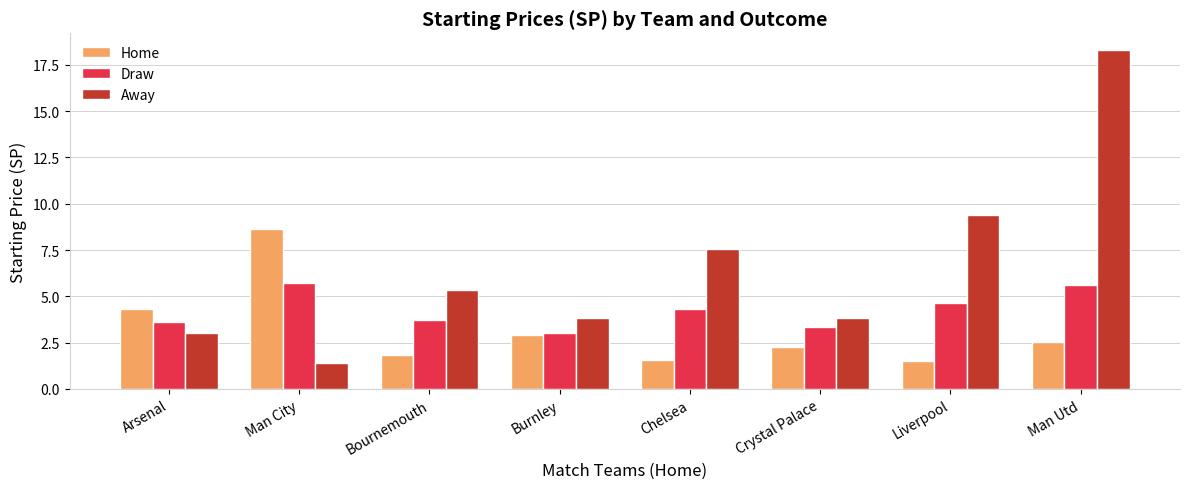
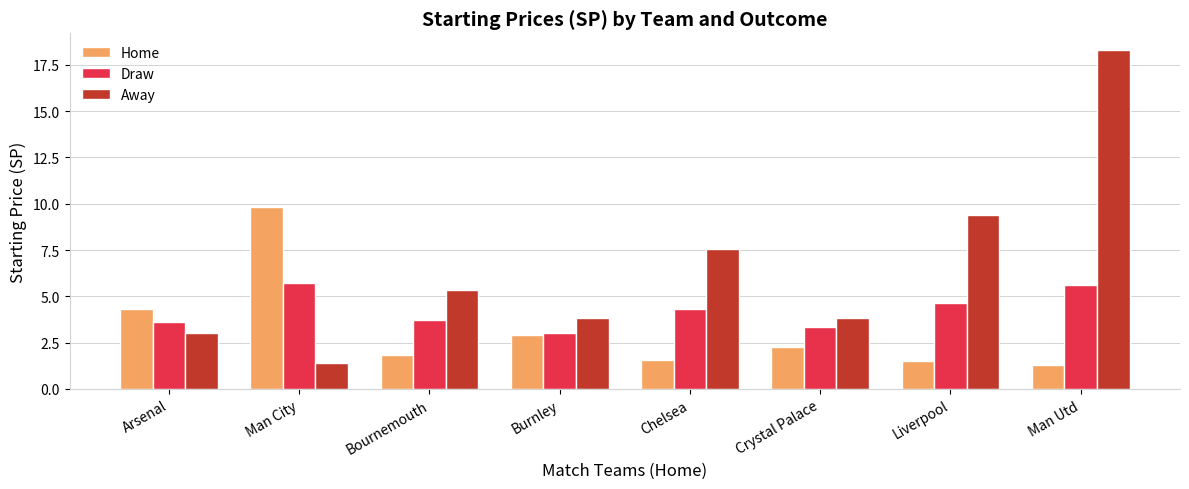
  {
    "Home": {
      "Arsenal": 4.3,
-     "Man City": 8.7,
+     "Man City": 9.8,
      "Bournemouth": 1.8,
      "Burnley": 2.9,
      "Chelsea": 1.6,
      "Crystal Palace": 2.3,
      "Liverpool": 1.5,
-     "Man Utd": 2.5
+     "Man Utd": 1.3
    }
  }
